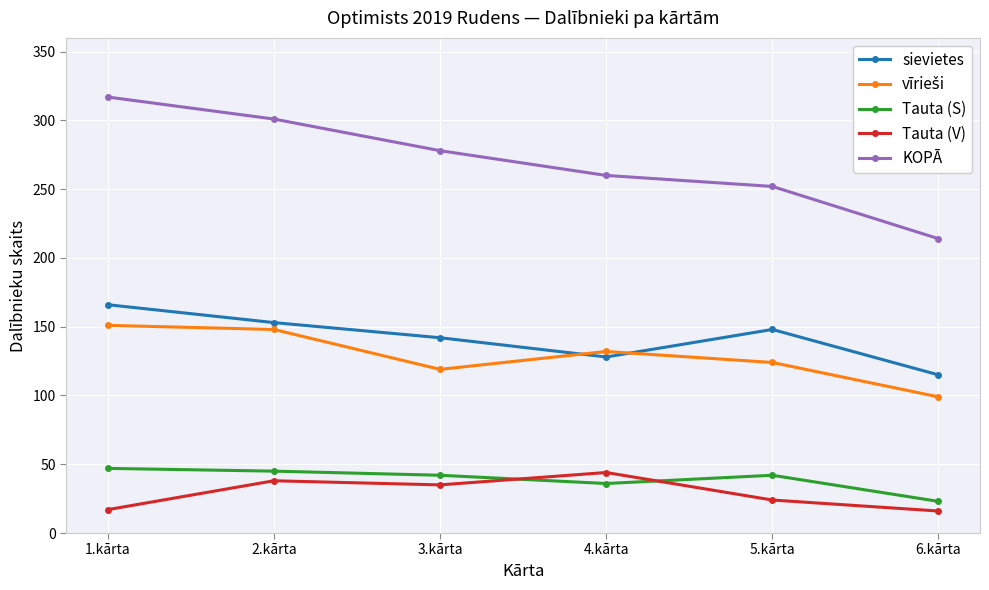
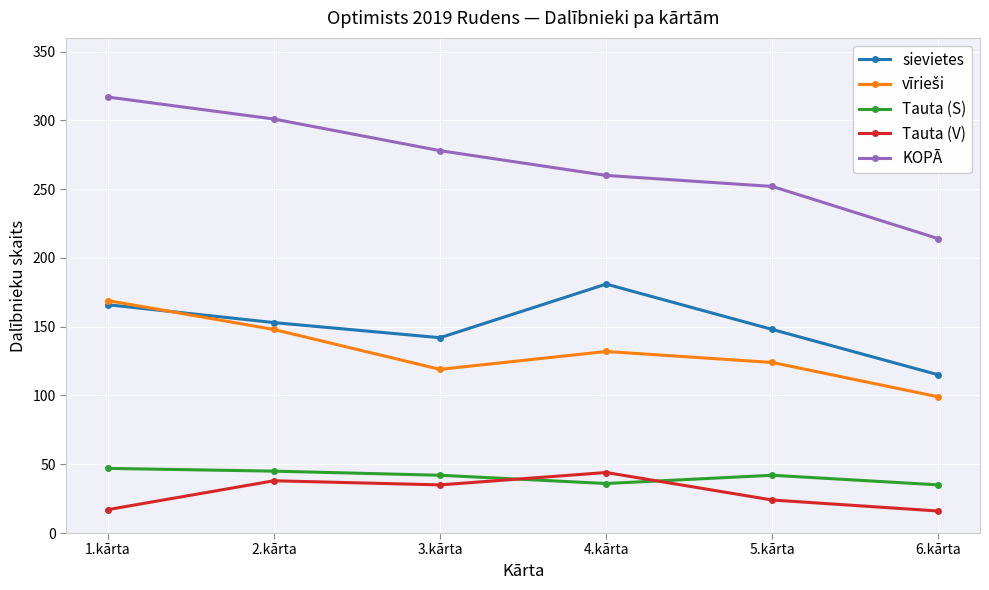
  {
    "sievietes": {
      "1.kārta": 166,
      "2.kārta": 153,
      "3.kārta": 142,
-     "4.kārta": 128,
+     "4.kārta": 181,
      "5.kārta": 148,
      "6.kārta": 115
    },
    "vīrieši": {
-     "1.kārta": 151,
+     "1.kārta": 169,
      "2.kārta": 148,
      "3.kārta": 119,
      "4.kārta": 132,
      "5.kārta": 124,
      "6.kārta": 99
    },
    "Tauta (S)": {
      "1.kārta": 47,
      "2.kārta": 45,
      "3.kārta": 42,
      "4.kārta": 36,
      "5.kārta": 42,
-     "6.kārta": 23
+     "6.kārta": 35
    },
    "Tauta (V)": {
      "1.kārta": 17,
      "2.kārta": 38,
      "3.kārta": 35,
      "4.kārta": 44,
      "5.kārta": 24,
      "6.kārta": 16
    },
    "KOPĀ": {
      "1.kārta": 317,
      "2.kārta": 301,
      "3.kārta": 278,
      "4.kārta": 260,
      "5.kārta": 252,
      "6.kārta": 214
    }
  }
